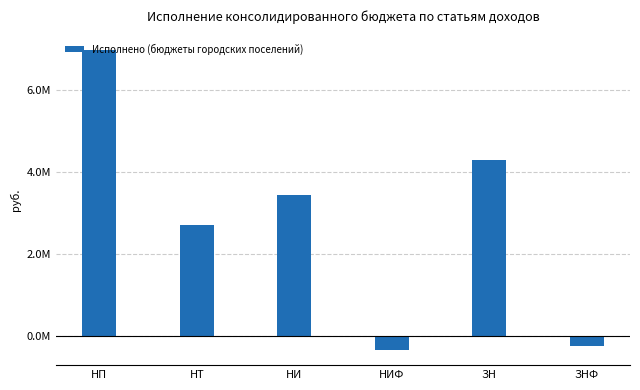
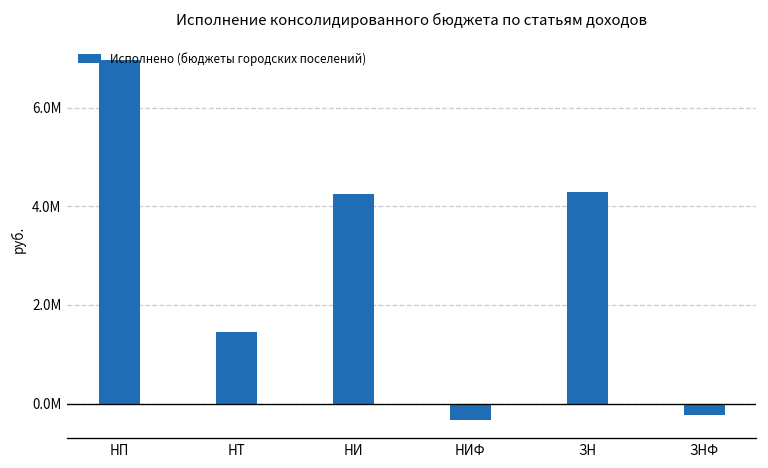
  {
    "НП": 7000000,
-   "НТ": 2700000,
-   "НИ": 3400000,
+   "НТ": 1400000,
+   "НИ": 4300000,
    "НИФ": -300000,
    "ЗН": 4300000,
    "ЗНФ": -200000
  }
